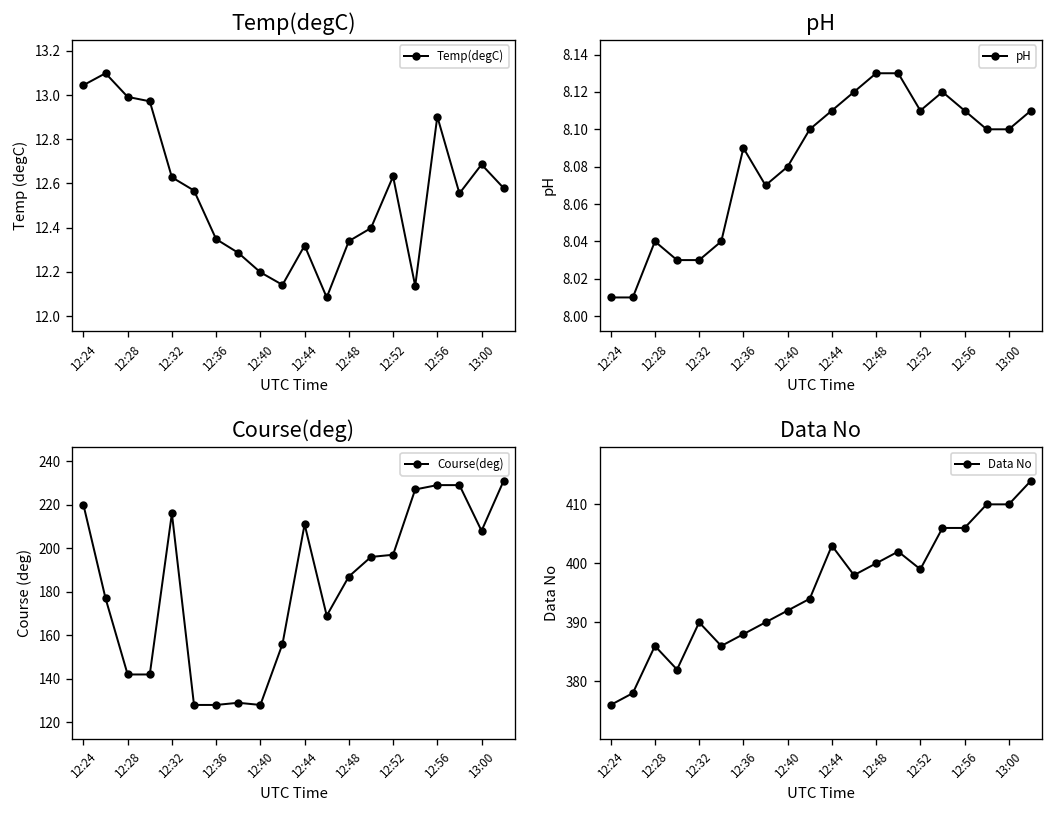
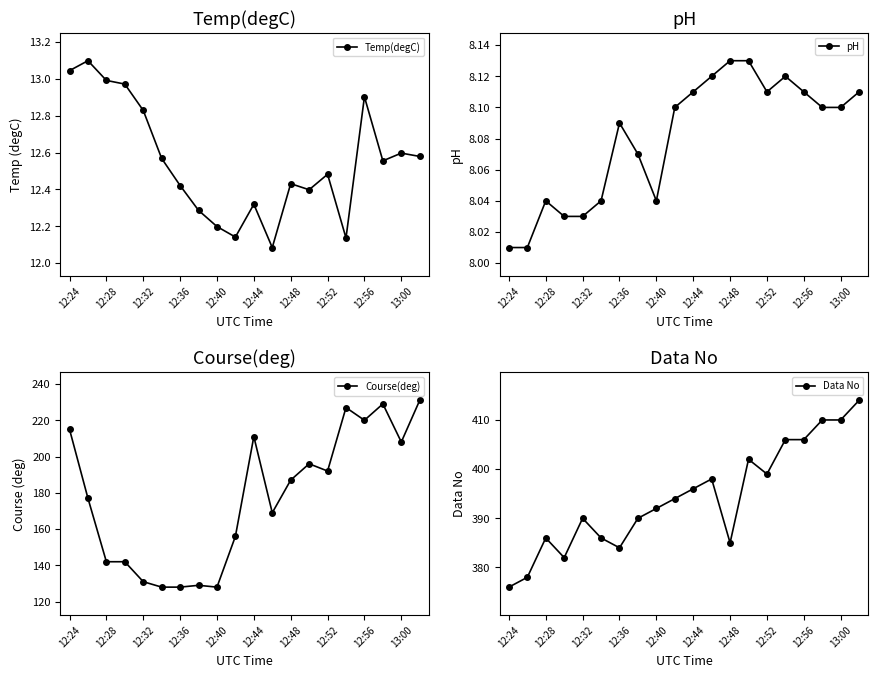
  {
    "Temp(degC)": {
      "12:24": 13.05,
      "12:28": 12.99,
-     "12:32": 12.63,
-     "12:36": 12.35,
+     "12:32": 12.83,
+     "12:36": 12.42,
      "12:40": 12.20,
      "12:44": 12.32,
-     "12:48": 12.34,
-     "12:52": 12.63,
+     "12:48": 12.43,
+     "12:52": 12.48,
      "12:56": 12.90,
-     "13:00": 12.69
+     "13:00": 12.60
    },
    "pH": {
      "12:24": 8.01,
      "12:28": 8.04,
      "12:32": 8.03,
      "12:36": 8.09,
-     "12:40": 8.08,
+     "12:40": 8.04,
      "12:44": 8.11,
      "12:48": 8.13,
      "12:52": 8.11,
      "12:56": 8.11,
      "13:00": 8.10
    },
    "Course(deg)": {
-     "12:24": 220,
+     "12:24": 215,
      "12:28": 142,
-     "12:32": 216,
+     "12:32": 131,
      "12:36": 128,
      "12:40": 128,
      "12:44": 211,
      "12:48": 187,
-     "12:52": 197,
-     "12:56": 229,
+     "12:52": 192,
+     "12:56": 220,
      "13:00": 208
    },
    "Data No": {
      "12:24": 376,
      "12:28": 386,
      "12:32": 390,
-     "12:36": 388,
+     "12:36": 384,
      "12:40": 392,
-     "12:44": 403,
-     "12:48": 400,
+     "12:44": 396,
+     "12:48": 385,
      "12:52": 399,
      "12:56": 406,
      "13:00": 410
    }
  }
